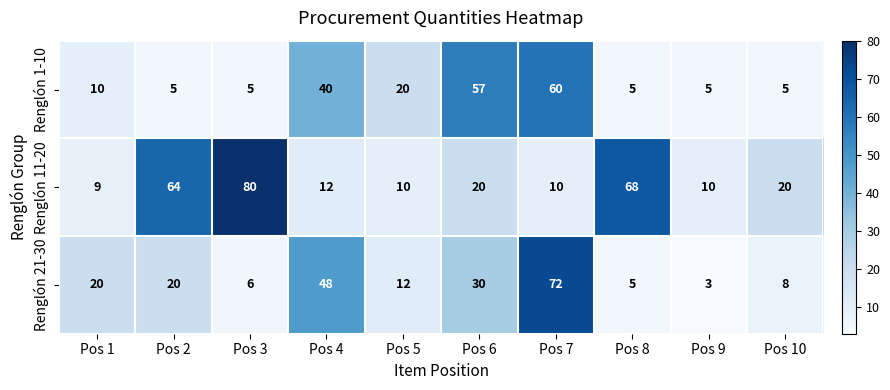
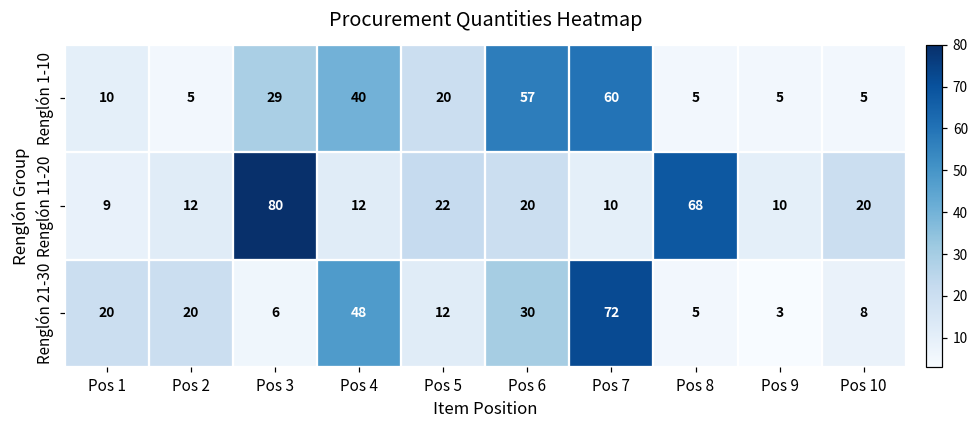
  {
    "Renglón 1-10": {
      "Pos 1": 10,
      "Pos 2": 5,
-     "Pos 3": 5,
+     "Pos 3": 29,
      "Pos 4": 40,
      "Pos 5": 20,
      "Pos 6": 57,
      "Pos 7": 60,
      "Pos 8": 5,
      "Pos 9": 5,
      "Pos 10": 5
    },
    "Renglón 11-20": {
      "Pos 1": 9,
-     "Pos 2": 64,
+     "Pos 2": 12,
      "Pos 3": 80,
      "Pos 4": 12,
-     "Pos 5": 10,
+     "Pos 5": 22,
      "Pos 6": 20,
      "Pos 7": 10,
      "Pos 8": 68,
      "Pos 9": 10,
      "Pos 10": 20
    },
    "Renglón 21-30": {
      "Pos 1": 20,
      "Pos 2": 20,
      "Pos 3": 6,
      "Pos 4": 48,
      "Pos 5": 12,
      "Pos 6": 30,
      "Pos 7": 72,
      "Pos 8": 5,
      "Pos 9": 3,
      "Pos 10": 8
    }
  }
